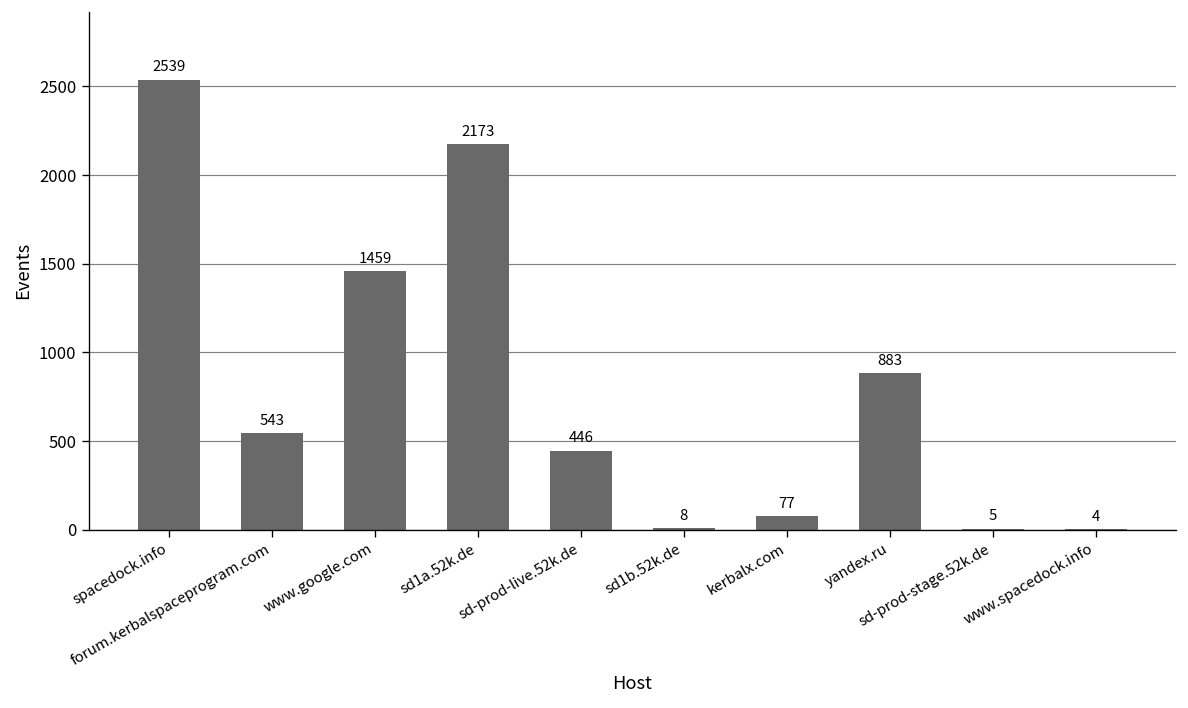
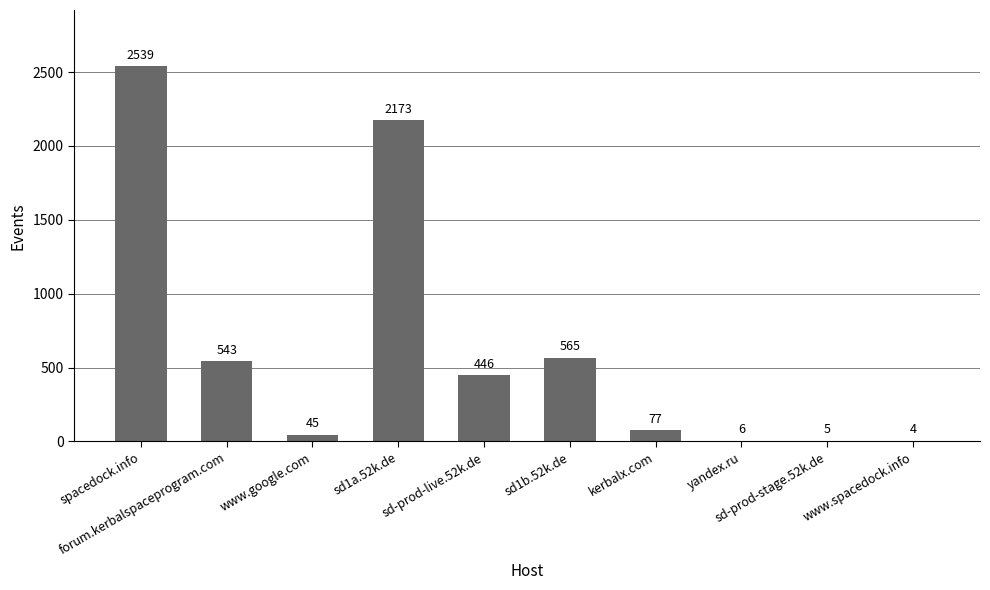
  {
    "spacedock.info": 2539,
    "forum.kerbalspaceprogram.com": 543,
-   "www.google.com": 1459,
+   "www.google.com": 45,
    "sd1a.52k.de": 2173,
    "sd-prod-live.52k.de": 446,
-   "sd1b.52k.de": 8,
+   "sd1b.52k.de": 565,
    "kerbalx.com": 77,
-   "yandex.ru": 883,
+   "yandex.ru": 6,
    "sd-prod-stage.52k.de": 5,
    "www.spacedock.info": 4
  }
